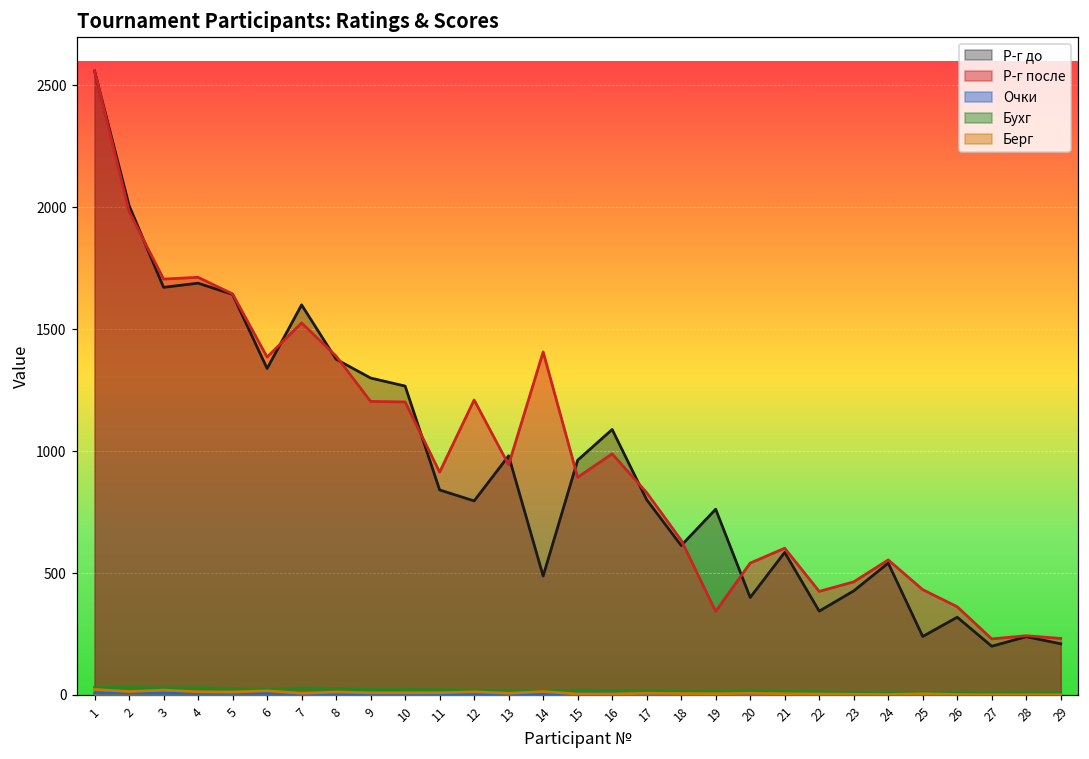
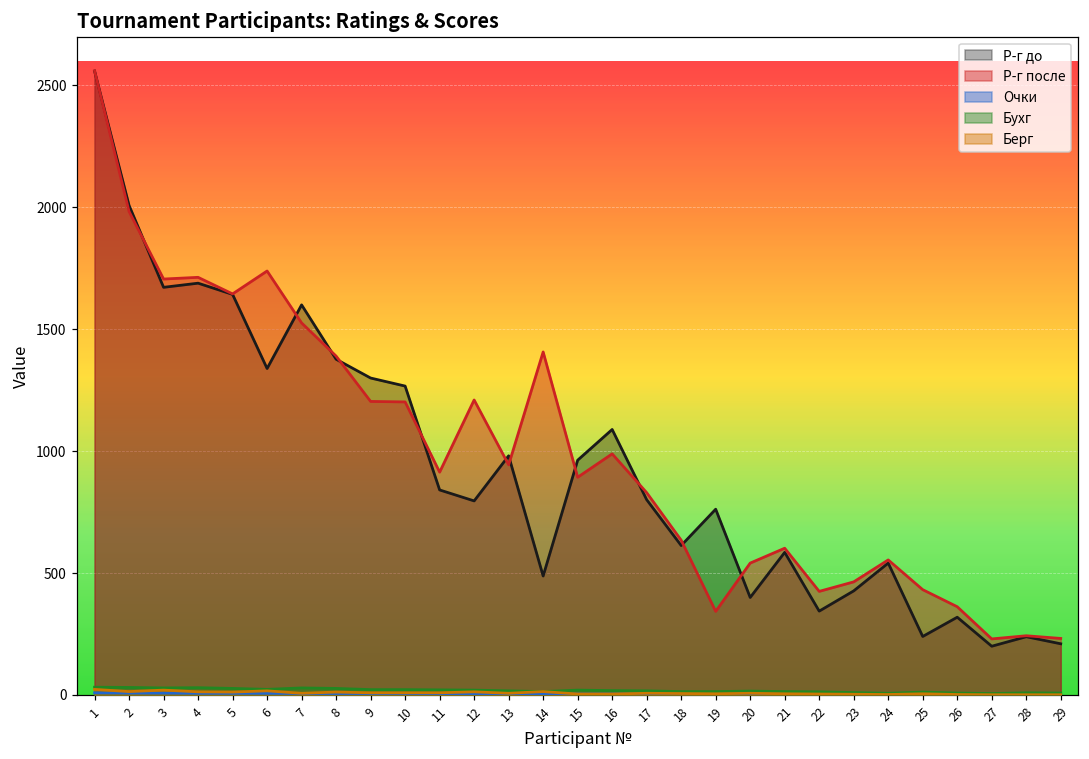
  {
    "Р-г после": {
      "2": 1980,
      "3": 1710,
      "4": 1710,
-     "6": 1390,
+     "6": 1740,
      "7": 1530,
      "8": 1390,
      "9": 1200,
      "10": 1200,
      "11": 910,
      "12": 1210,
      "13": 940,
      "14": 1410,
      "15": 890,
      "16": 990,
      "17": 830,
      "18": 640,
      "19": 340,
      "20": 540,
      "21": 600,
      "22": 430,
      "23": 460,
      "24": 550,
      "25": 430,
      "26": 360,
      "27": 230,
      "29": 230
    },
    "Очки": {
      "1": 10,
      "3": 10
    }
  }
